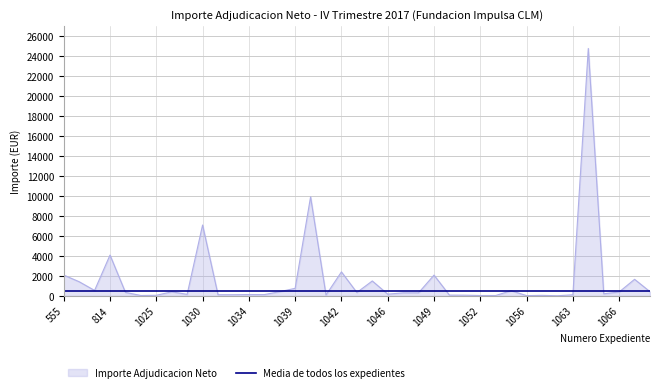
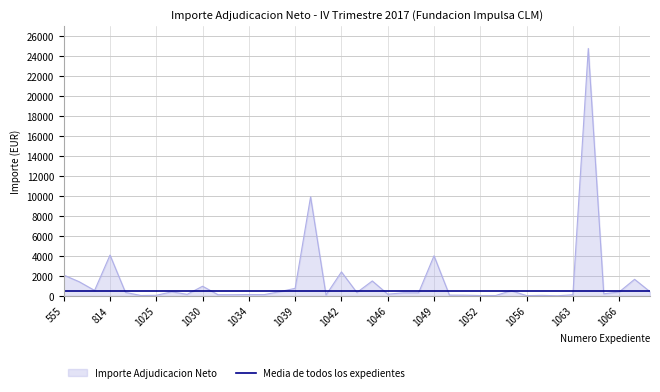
  {
    "Importe Adjudicacion Neto": {
      "555": 2000,
      "814": 4000,
      "1025": 0,
-     "1030": 7000,
+     "1030": 1000,
      "1034": 0,
      "1042": 2000,
      "1046": 0,
-     "1049": 2000,
+     "1049": 4000,
      "1052": 0,
      "1056": 0,
      "1063": 0
    },
    "Media de todos los expedientes": {
      "555": 1000,
      "814": 1000,
      "1025": 1000,
      "1030": 1000,
      "1034": 1000,
      "1042": 1000,
      "1046": 1000,
      "1049": 1000,
      "1052": 1000,
      "1056": 1000,
      "1063": 1000
    }
  }
